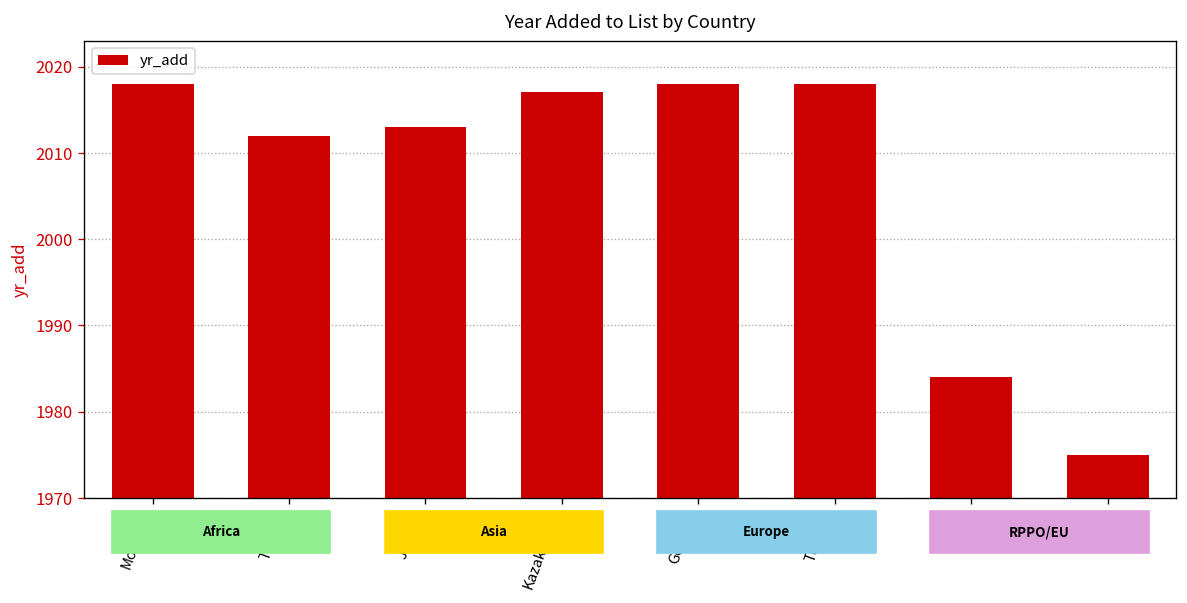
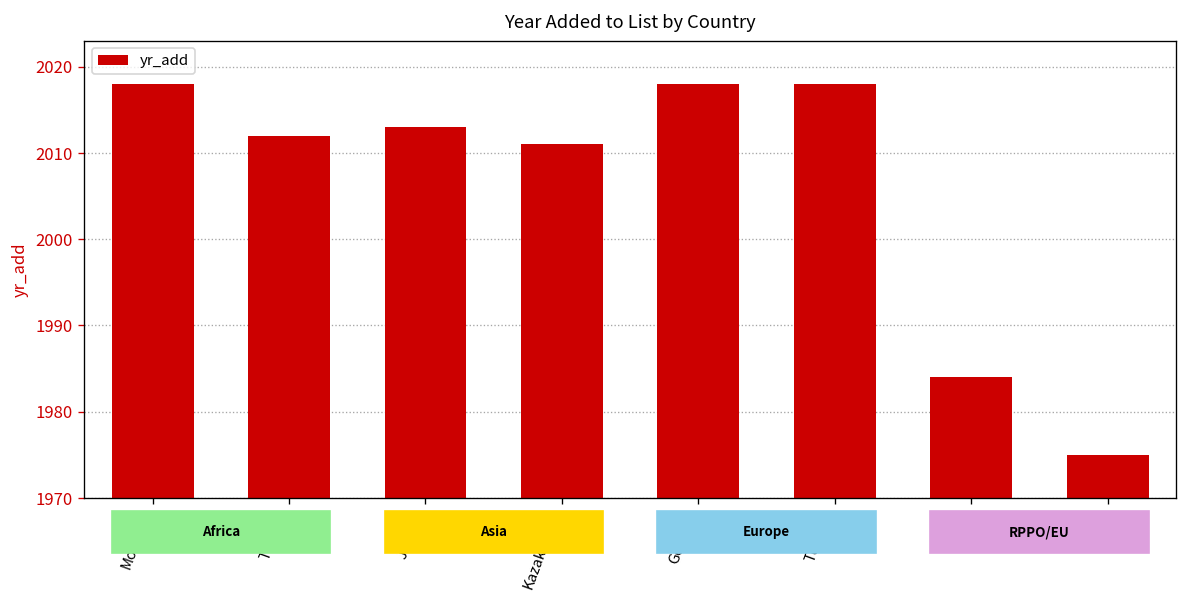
  {
    "Morocco": 2018,
    "Tunisia": 2012,
    "Jordan": 2013,
-   "Kazakhstan": 2017,
+   "Kazakhstan": 2011,
    "Georgia": 2018,
    "Türkiye": 2018,
    "EAEU": 1984,
    "EPPO": 1975
  }
